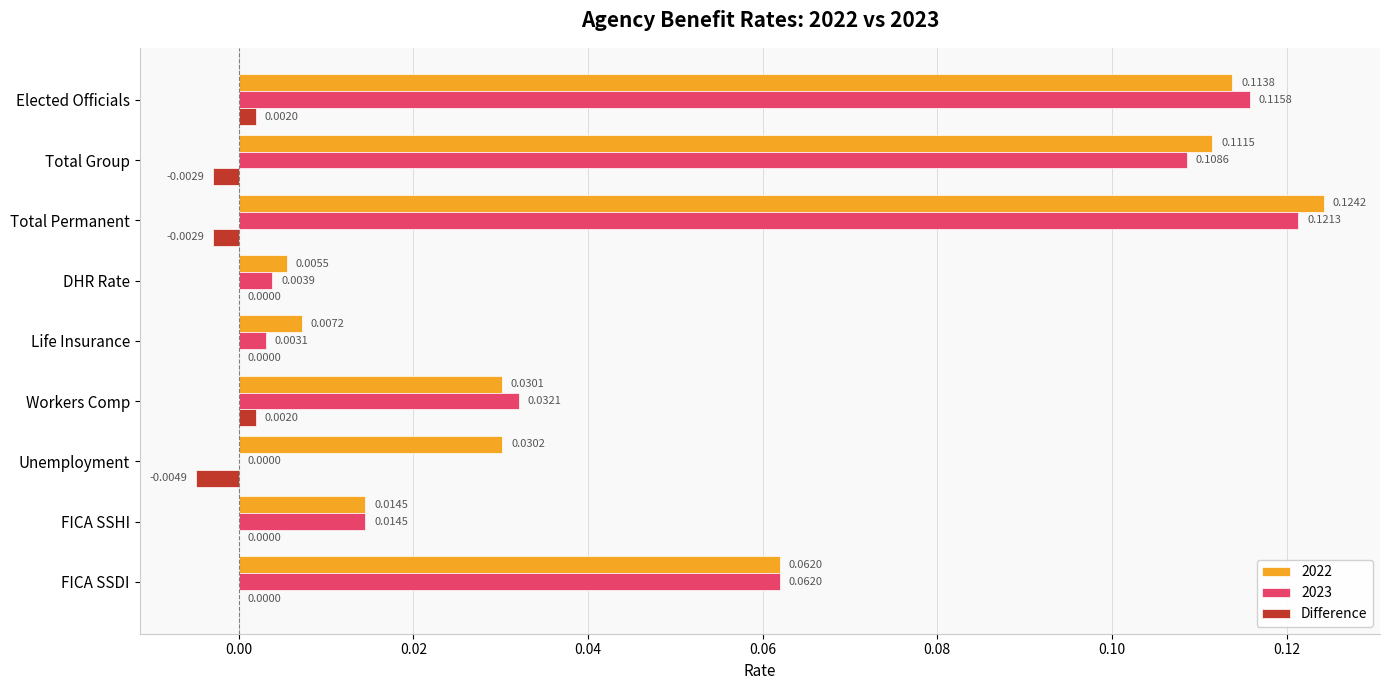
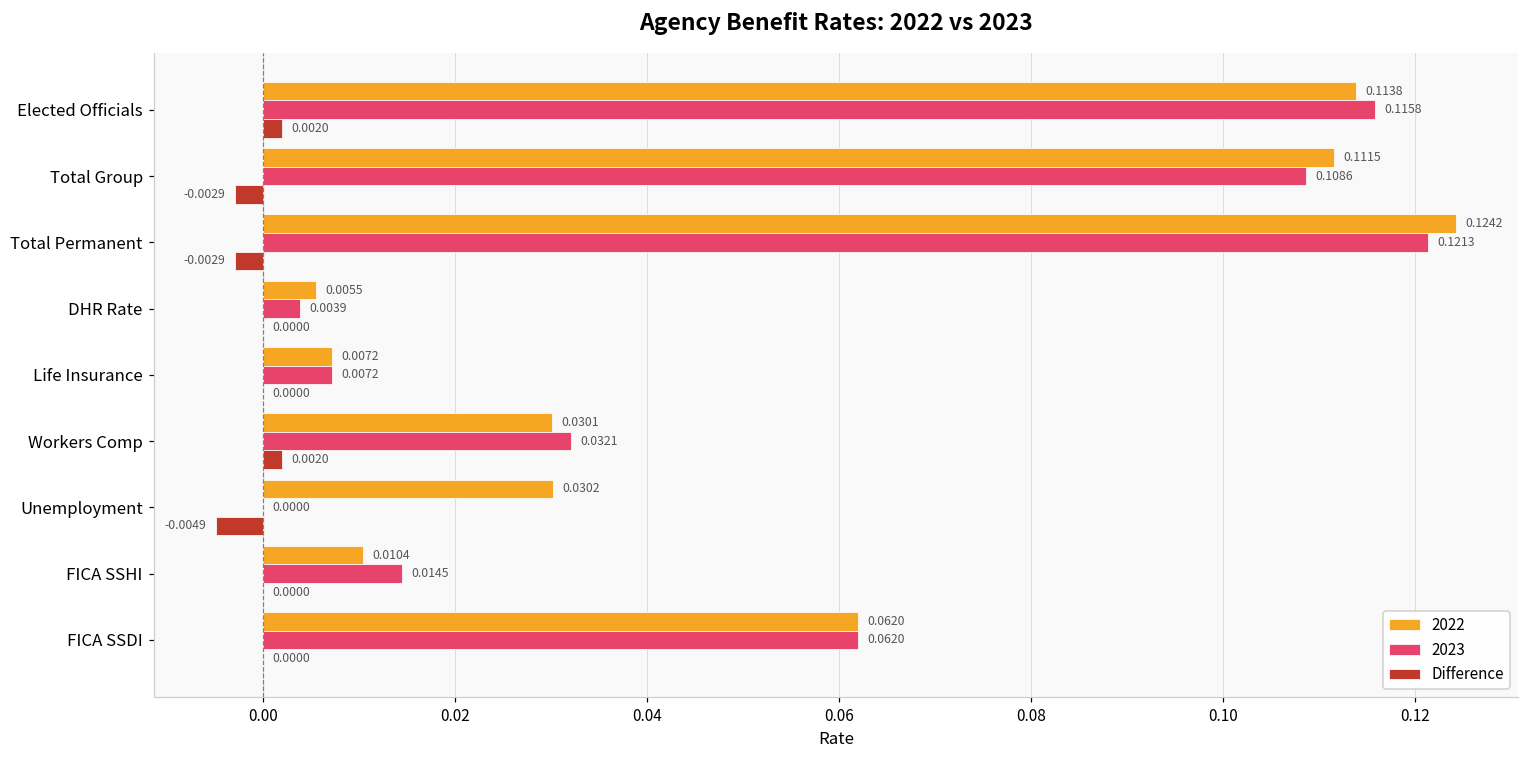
  {
    "2022": {
      "Elected Officials": 0.1138,
      "Total Group": 0.1115,
      "Total Permanent": 0.1242,
      "DHR Rate": 0.0055,
      "Life Insurance": 0.0072,
      "Workers Comp": 0.0301,
      "Unemployment": 0.0302,
-     "FICA SSHI": 0.0145,
+     "FICA SSHI": 0.0104,
      "FICA SSDI": 0.0620
    },
    "2023": {
      "Elected Officials": 0.1158,
      "Total Group": 0.1086,
      "Total Permanent": 0.1213,
      "DHR Rate": 0.0039,
-     "Life Insurance": 0.0031,
+     "Life Insurance": 0.0072,
      "Workers Comp": 0.0321,
      "Unemployment": 0.0000,
      "FICA SSHI": 0.0145,
      "FICA SSDI": 0.0620
    },
    "Difference": {
      "Elected Officials": 0.0020,
      "Total Group": -0.0029,
      "Total Permanent": -0.0029,
      "DHR Rate": 0.0000,
      "Life Insurance": 0.0000,
      "Workers Comp": 0.0020,
      "Unemployment": -0.0049,
      "FICA SSHI": 0.0000,
      "FICA SSDI": 0.0000
    }
  }
